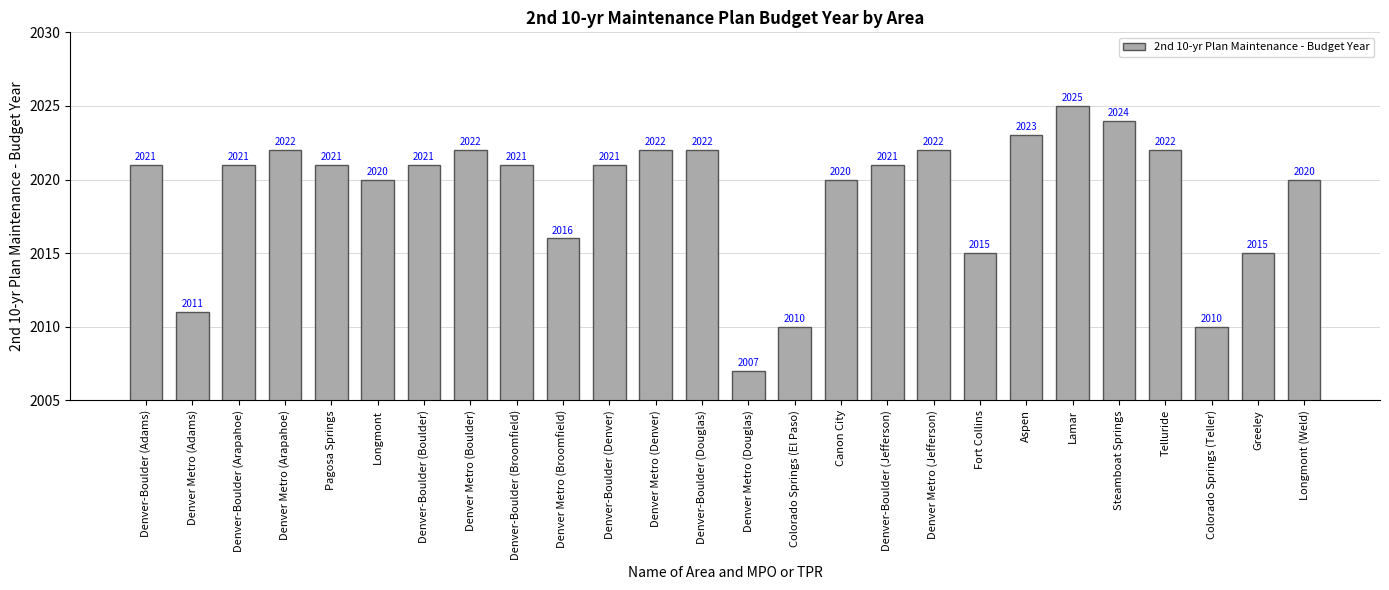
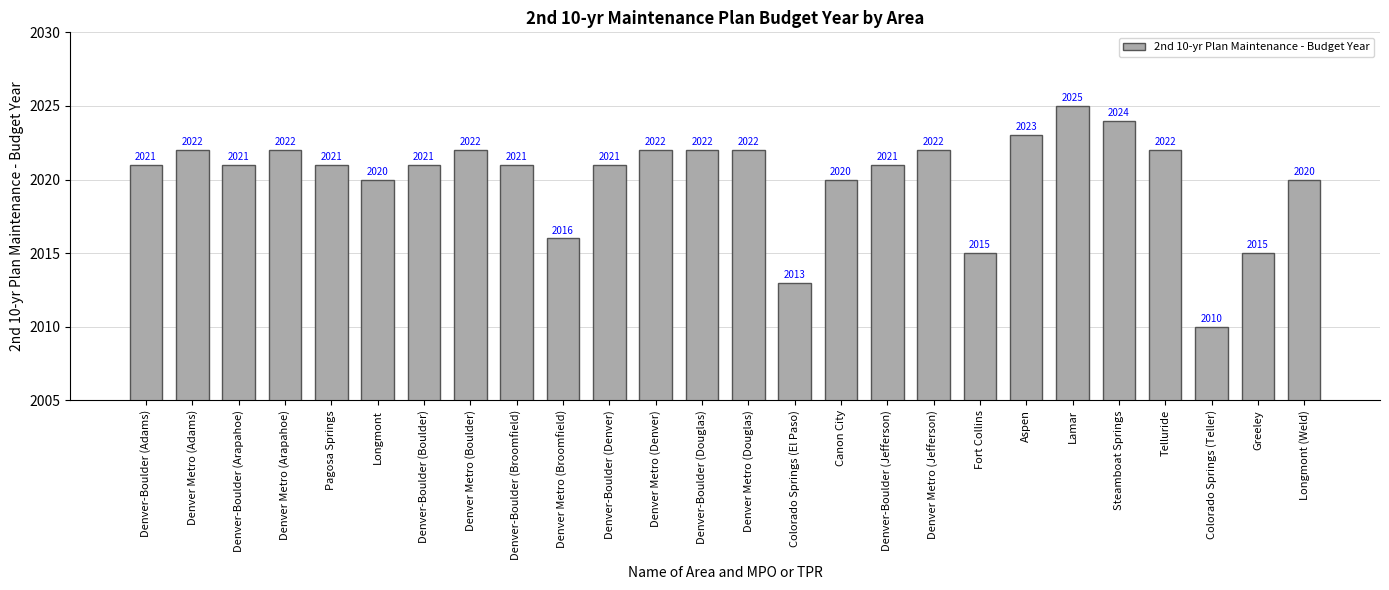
  {
    "Denver-Boulder (Adams)": 2021,
-   "Denver Metro (Adams)": 2011,
+   "Denver Metro (Adams)": 2022,
    "Denver-Boulder (Arapahoe)": 2021,
    "Denver Metro (Arapahoe)": 2022,
    "Pagosa Springs": 2021,
    "Longmont": 2020,
    "Denver-Boulder (Boulder)": 2021,
    "Denver Metro (Boulder)": 2022,
    "Denver-Boulder (Broomfield)": 2021,
    "Denver Metro (Broomfield)": 2016,
    "Denver-Boulder (Denver)": 2021,
    "Denver Metro (Denver)": 2022,
    "Denver-Boulder (Douglas)": 2022,
-   "Denver Metro (Douglas)": 2007,
-   "Colorado Springs (El Paso)": 2010,
+   "Denver Metro (Douglas)": 2022,
+   "Colorado Springs (El Paso)": 2013,
    "Canon City": 2020,
    "Denver-Boulder (Jefferson)": 2021,
    "Denver Metro (Jefferson)": 2022,
    "Fort Collins": 2015,
    "Aspen": 2023,
    "Lamar": 2025,
    "Steamboat Springs": 2024,
    "Telluride": 2022,
    "Colorado Springs (Teller)": 2010,
    "Greeley": 2015,
    "Longmont (Weld)": 2020
  }
